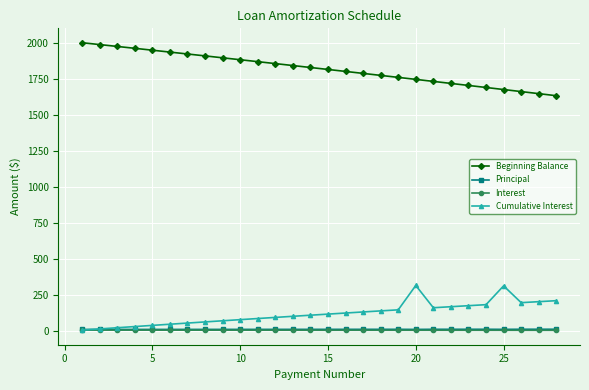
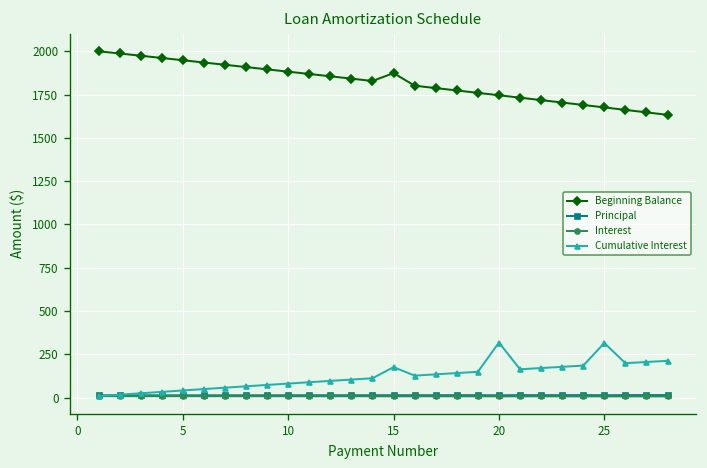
  {
    "Beginning Balance": {
      "5": 1950,
      "10": 1880,
-     "15": 1810,
+     "15": 1870,
      "20": 1750,
      "25": 1680
    },
    "Cumulative Interest": {
      "5": 40,
      "10": 80,
-     "15": 120,
+     "15": 180,
      "20": 320,
      "25": 320
    }
  }
